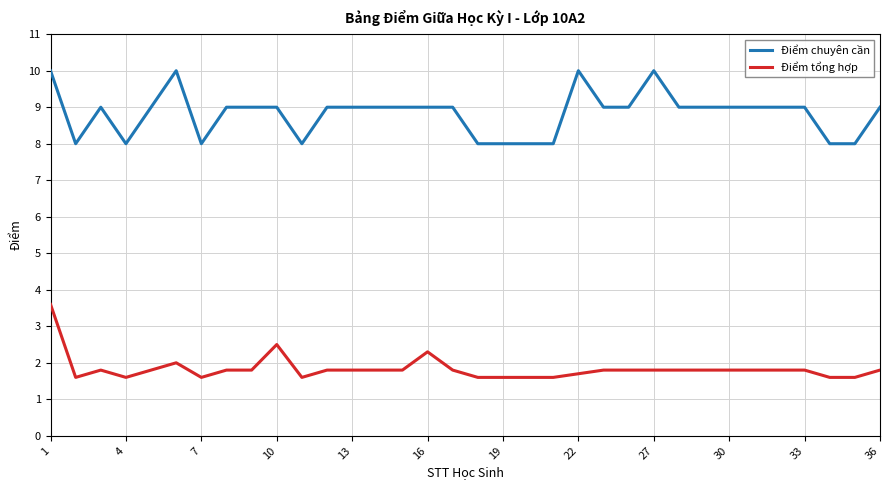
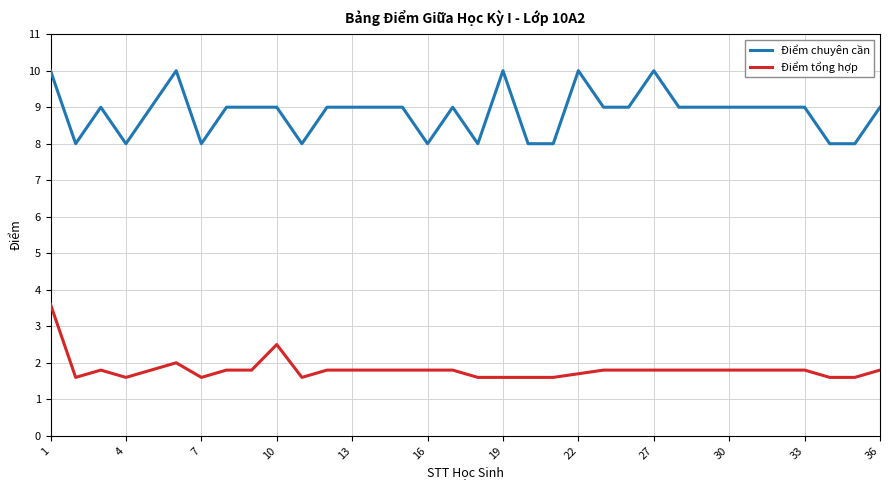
  {
    "Điểm chuyên cần": {
      "1": 10,
      "4": 8,
      "7": 8,
      "10": 9,
      "13": 9,
-     "16": 9,
-     "19": 8,
+     "16": 8,
+     "19": 10,
      "22": 10,
      "27": 10,
      "30": 9,
      "33": 9,
      "36": 9
    },
    "Điểm tổng hợp": {
      "1": 3.6,
      "4": 1.6,
      "7": 1.6,
      "10": 2.5,
      "13": 1.8,
-     "16": 2.3,
+     "16": 1.8,
      "19": 1.6,
      "22": 1.7,
      "27": 1.8,
      "30": 1.8,
      "33": 1.8,
      "36": 1.8
    }
  }
